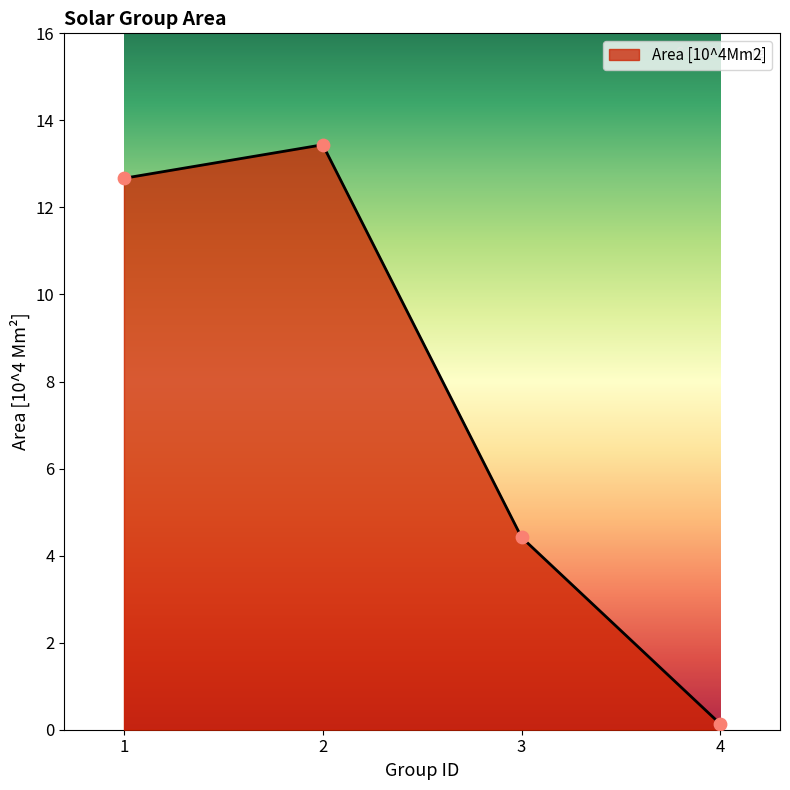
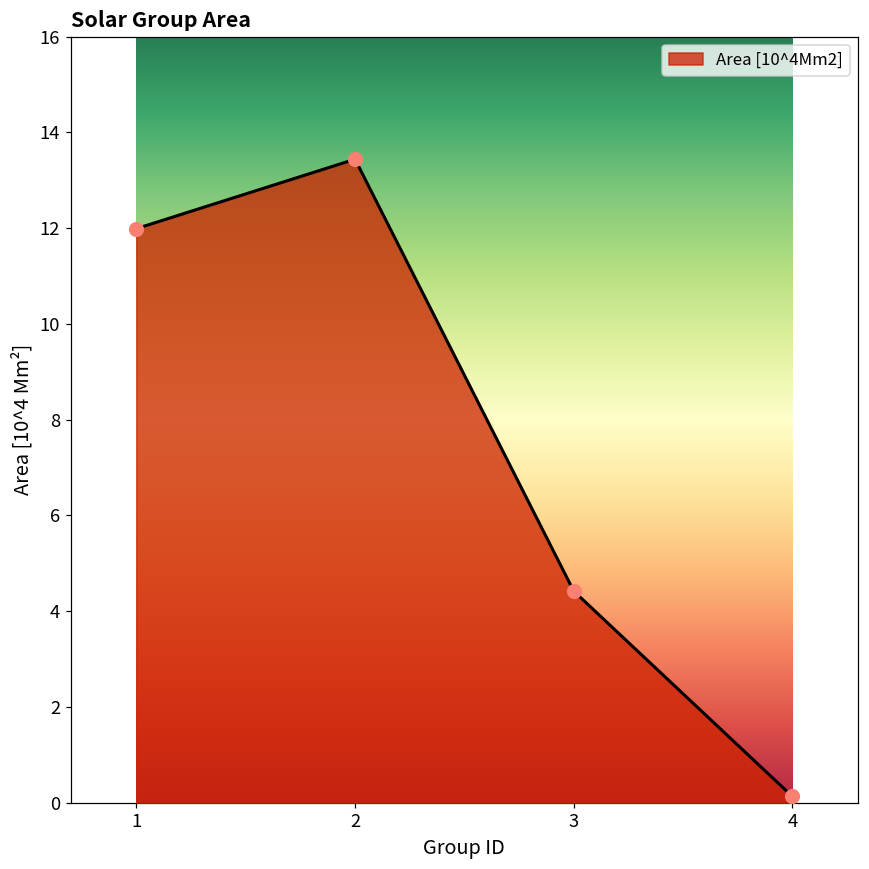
  {
-   "1": 12.7,
+   "1": 12.0,
    "2": 13.4,
    "3": 4.4,
    "4": 0.1
  }
